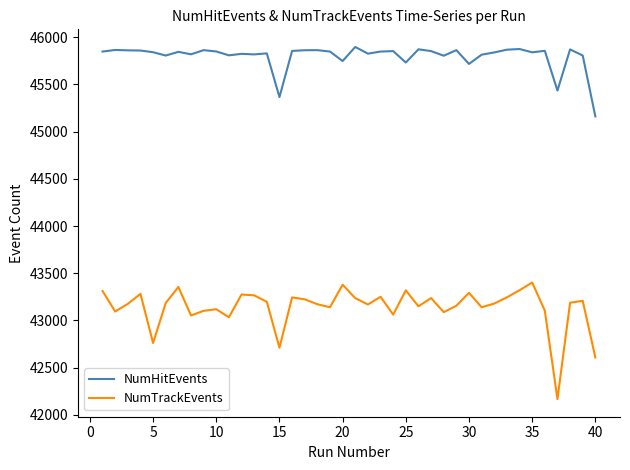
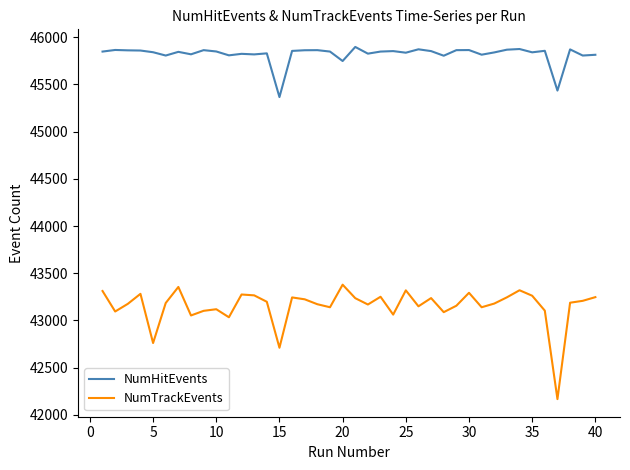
  {
    "NumHitEvents": {
      "5": 45800,
      "10": 45800,
      "15": 45400,
      "20": 45700,
-     "25": 45700,
-     "30": 45700,
+     "25": 45800,
+     "30": 45900,
      "35": 45800,
-     "40": 45200
+     "40": 45800
    },
    "NumTrackEvents": {
      "5": 42800,
      "10": 43100,
      "15": 42700,
      "20": 43400,
      "25": 43300,
      "30": 43300,
-     "35": 43400,
-     "40": 42600
+     "35": 43300,
+     "40": 43200
    }
  }
